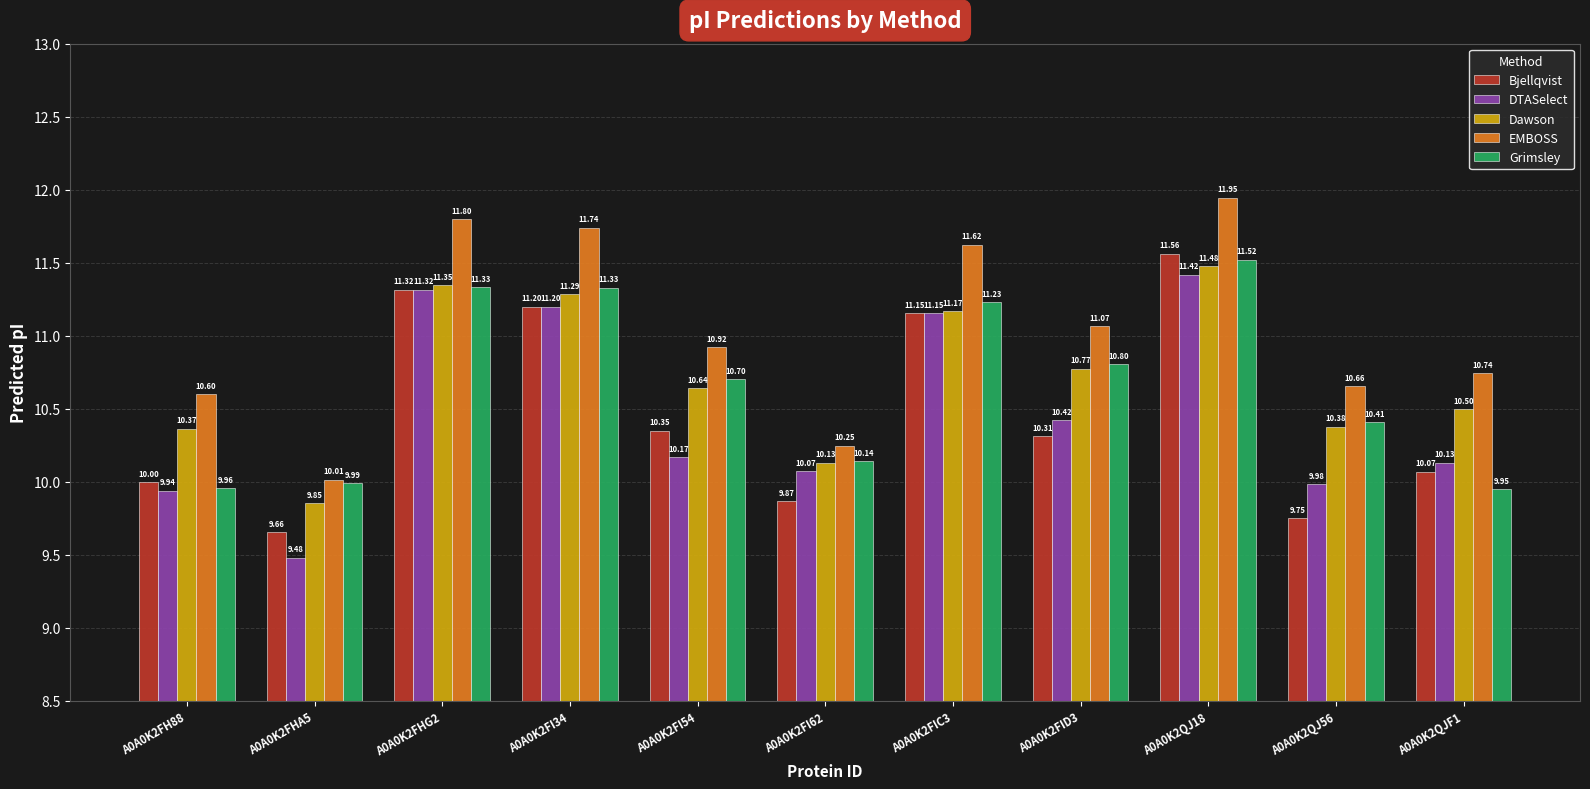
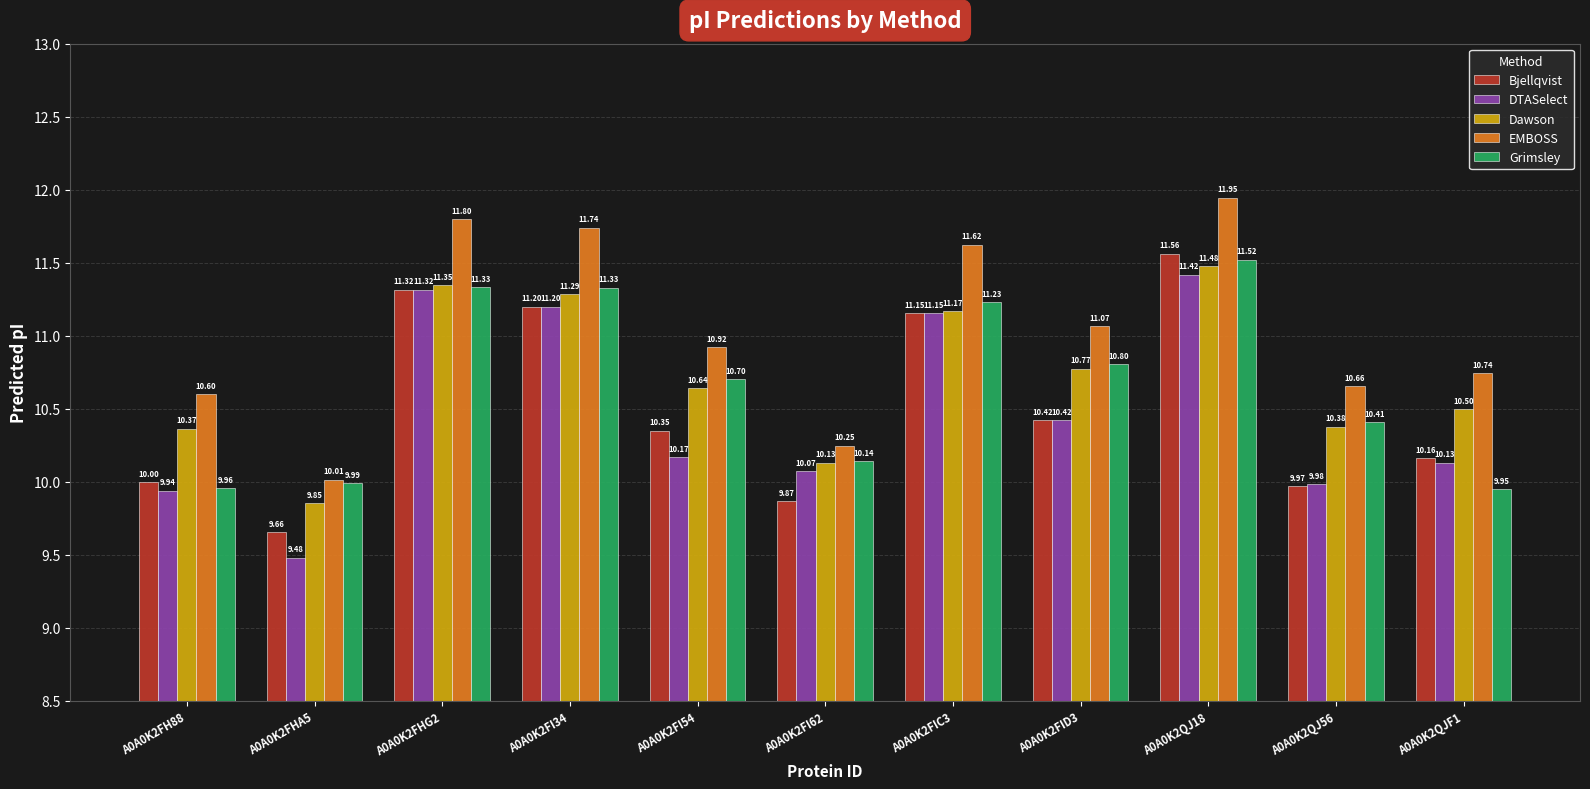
  {
    "Bjellqvist": {
      "A0A0K2FH88": 10.00,
      "A0A0K2FHA5": 9.66,
      "A0A0K2FHG2": 11.32,
      "A0A0K2FI34": 11.20,
      "A0A0K2FI54": 10.35,
      "A0A0K2FI62": 9.87,
      "A0A0K2FIC3": 11.15,
-     "A0A0K2FID3": 10.31,
+     "A0A0K2FID3": 10.42,
      "A0A0K2QJ18": 11.56,
-     "A0A0K2QJ56": 9.75,
-     "A0A0K2QJF1": 10.07
+     "A0A0K2QJ56": 9.97,
+     "A0A0K2QJF1": 10.16
    },
    "DTASelect": {
      "A0A0K2FH88": 9.94,
      "A0A0K2FHA5": 9.48,
      "A0A0K2FHG2": 11.32,
      "A0A0K2FI34": 11.20,
      "A0A0K2FI54": 10.17,
      "A0A0K2FI62": 10.07,
      "A0A0K2FIC3": 11.15,
      "A0A0K2FID3": 10.42,
      "A0A0K2QJ18": 11.42,
      "A0A0K2QJ56": 9.98,
      "A0A0K2QJF1": 10.13
    },
    "Grimsley": {
      "A0A0K2FH88": 9.96,
      "A0A0K2FHA5": 9.99,
      "A0A0K2FHG2": 11.33,
      "A0A0K2FI34": 11.33,
      "A0A0K2FI54": 10.70,
      "A0A0K2FI62": 10.14,
      "A0A0K2FIC3": 11.23,
      "A0A0K2FID3": 10.80,
      "A0A0K2QJ18": 11.52,
      "A0A0K2QJ56": 10.41,
      "A0A0K2QJF1": 9.95
    }
  }
